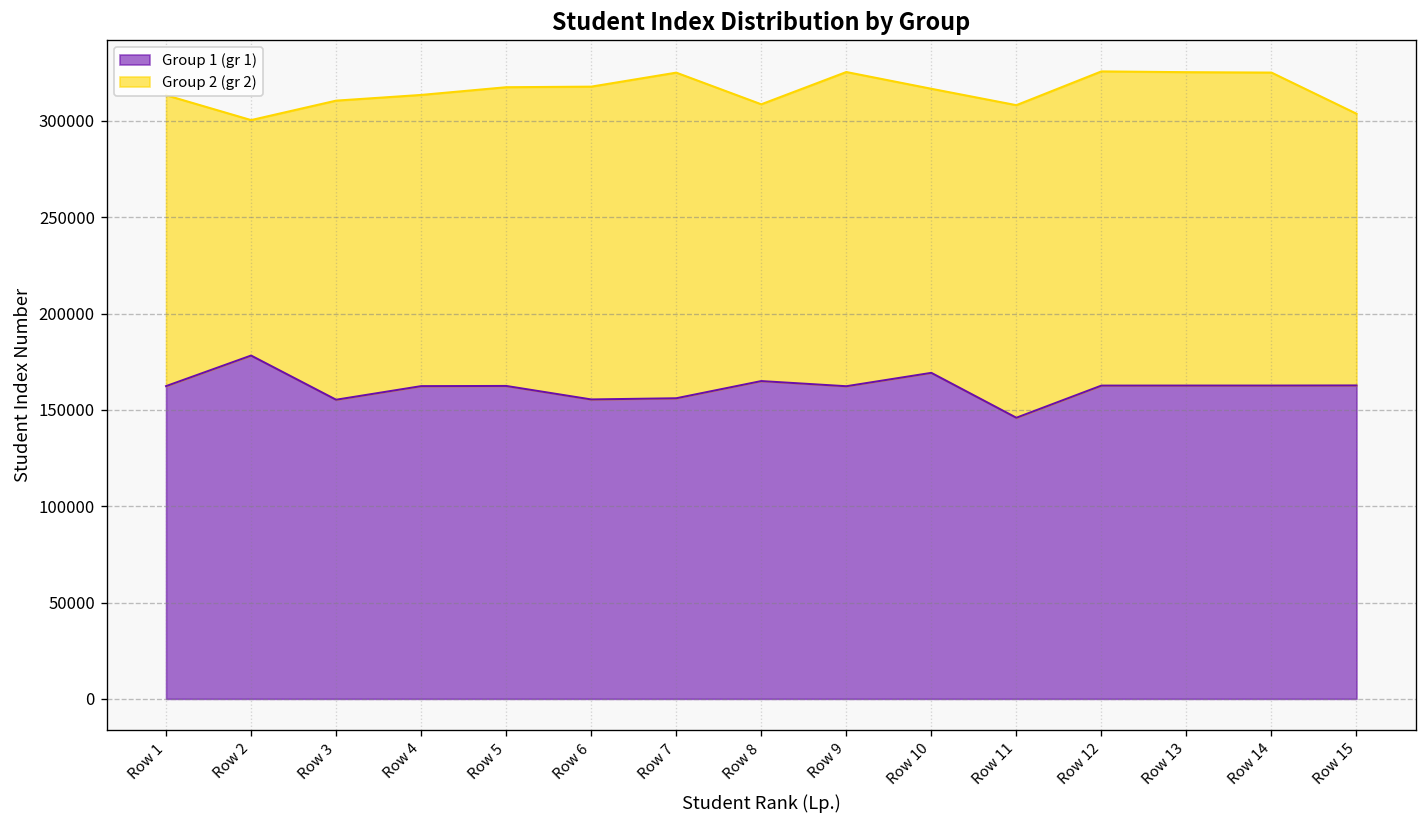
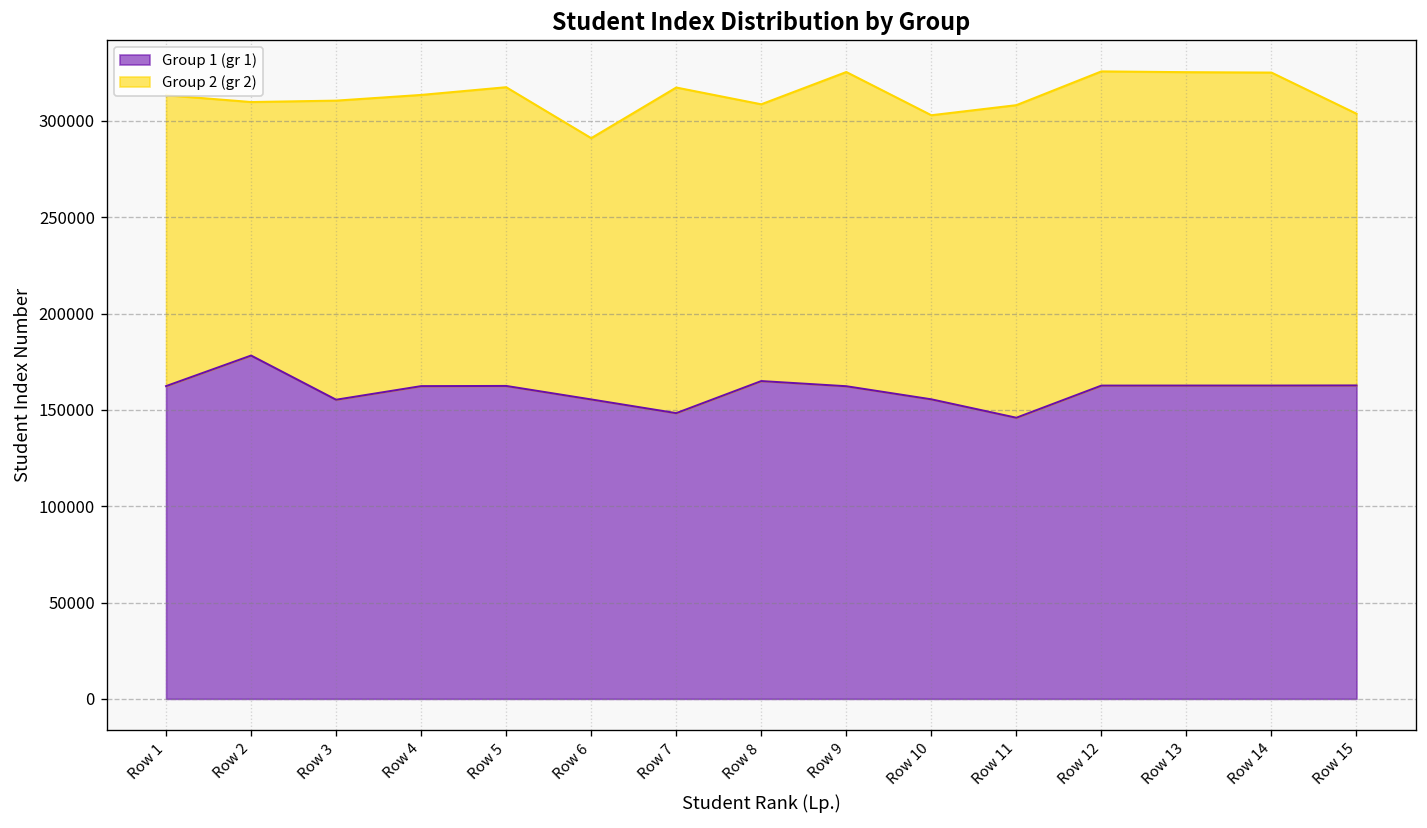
  {
    "Group 1 (gr 1)": {
      "Row 1": 162000,
      "Row 2": 178000,
      "Row 3": 155000,
      "Row 4": 162000,
      "Row 5": 162000,
      "Row 6": 155000,
-     "Row 7": 156000,
+     "Row 7": 148000,
      "Row 8": 165000,
      "Row 9": 162000,
-     "Row 10": 169000,
+     "Row 10": 155000,
      "Row 11": 146000,
      "Row 12": 163000,
      "Row 13": 163000,
      "Row 14": 163000,
      "Row 15": 163000
    },
    "Group 2 (gr 2)": {
-     "Row 2": 122000,
+     "Row 2": 132000,
      "Row 3": 155000,
      "Row 4": 151000,
      "Row 5": 155000,
-     "Row 6": 162000,
+     "Row 6": 136000,
      "Row 7": 169000,
      "Row 8": 144000,
      "Row 9": 163000,
      "Row 10": 147000,
      "Row 11": 162000,
      "Row 12": 163000,
      "Row 13": 163000,
      "Row 14": 162000,
      "Row 15": 141000
    }
  }
